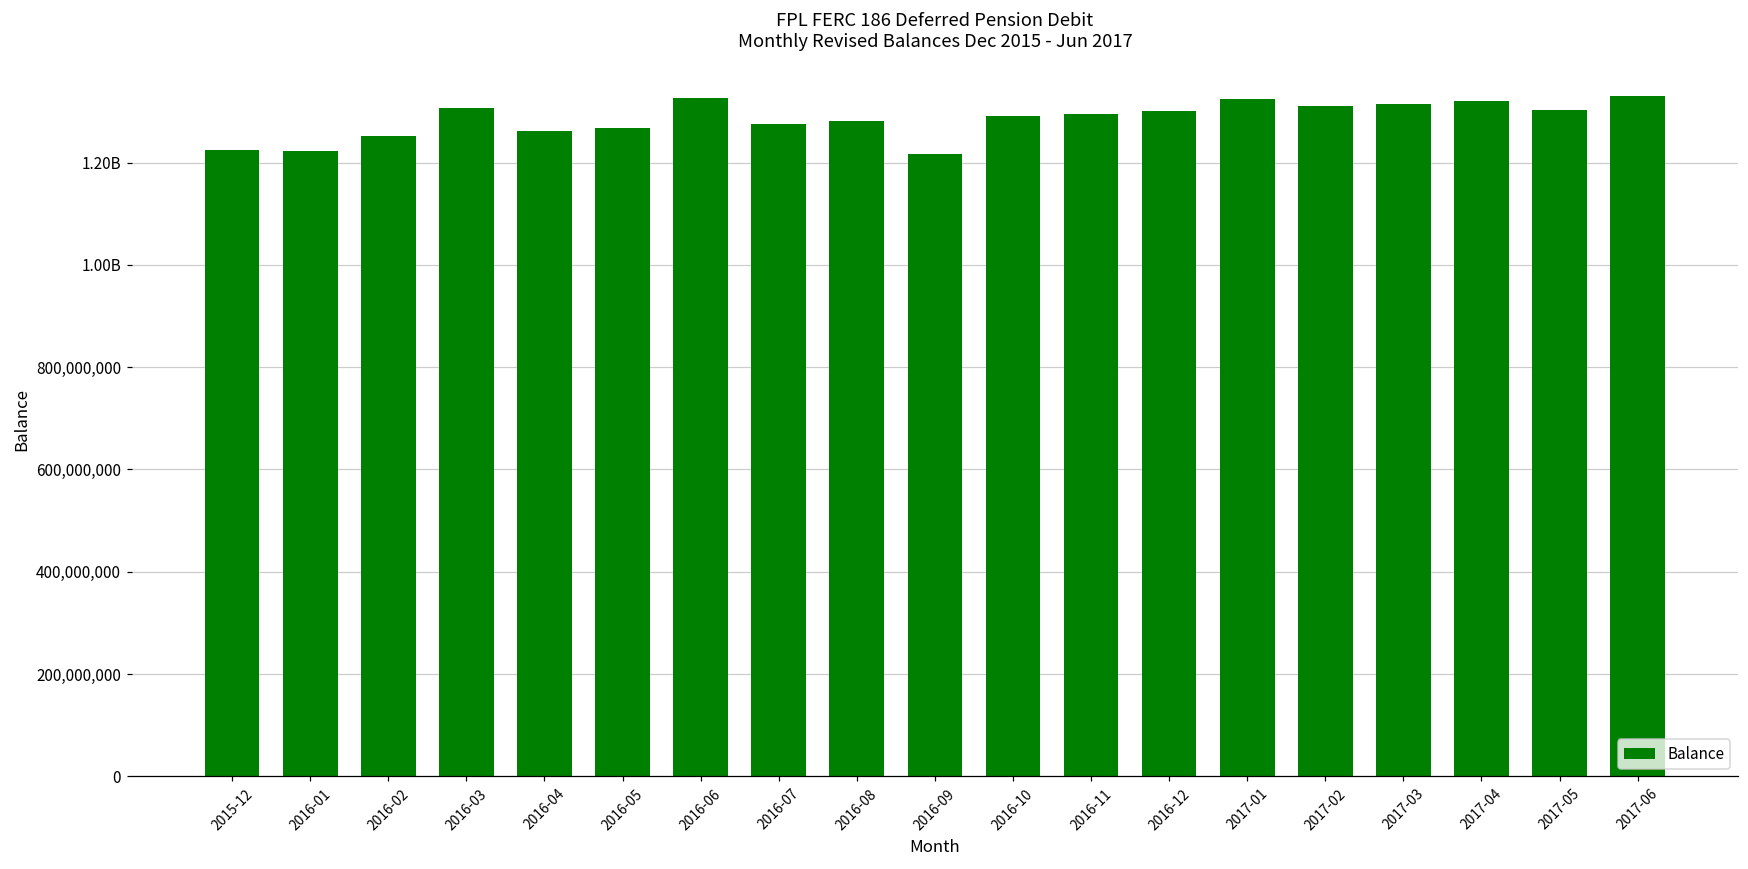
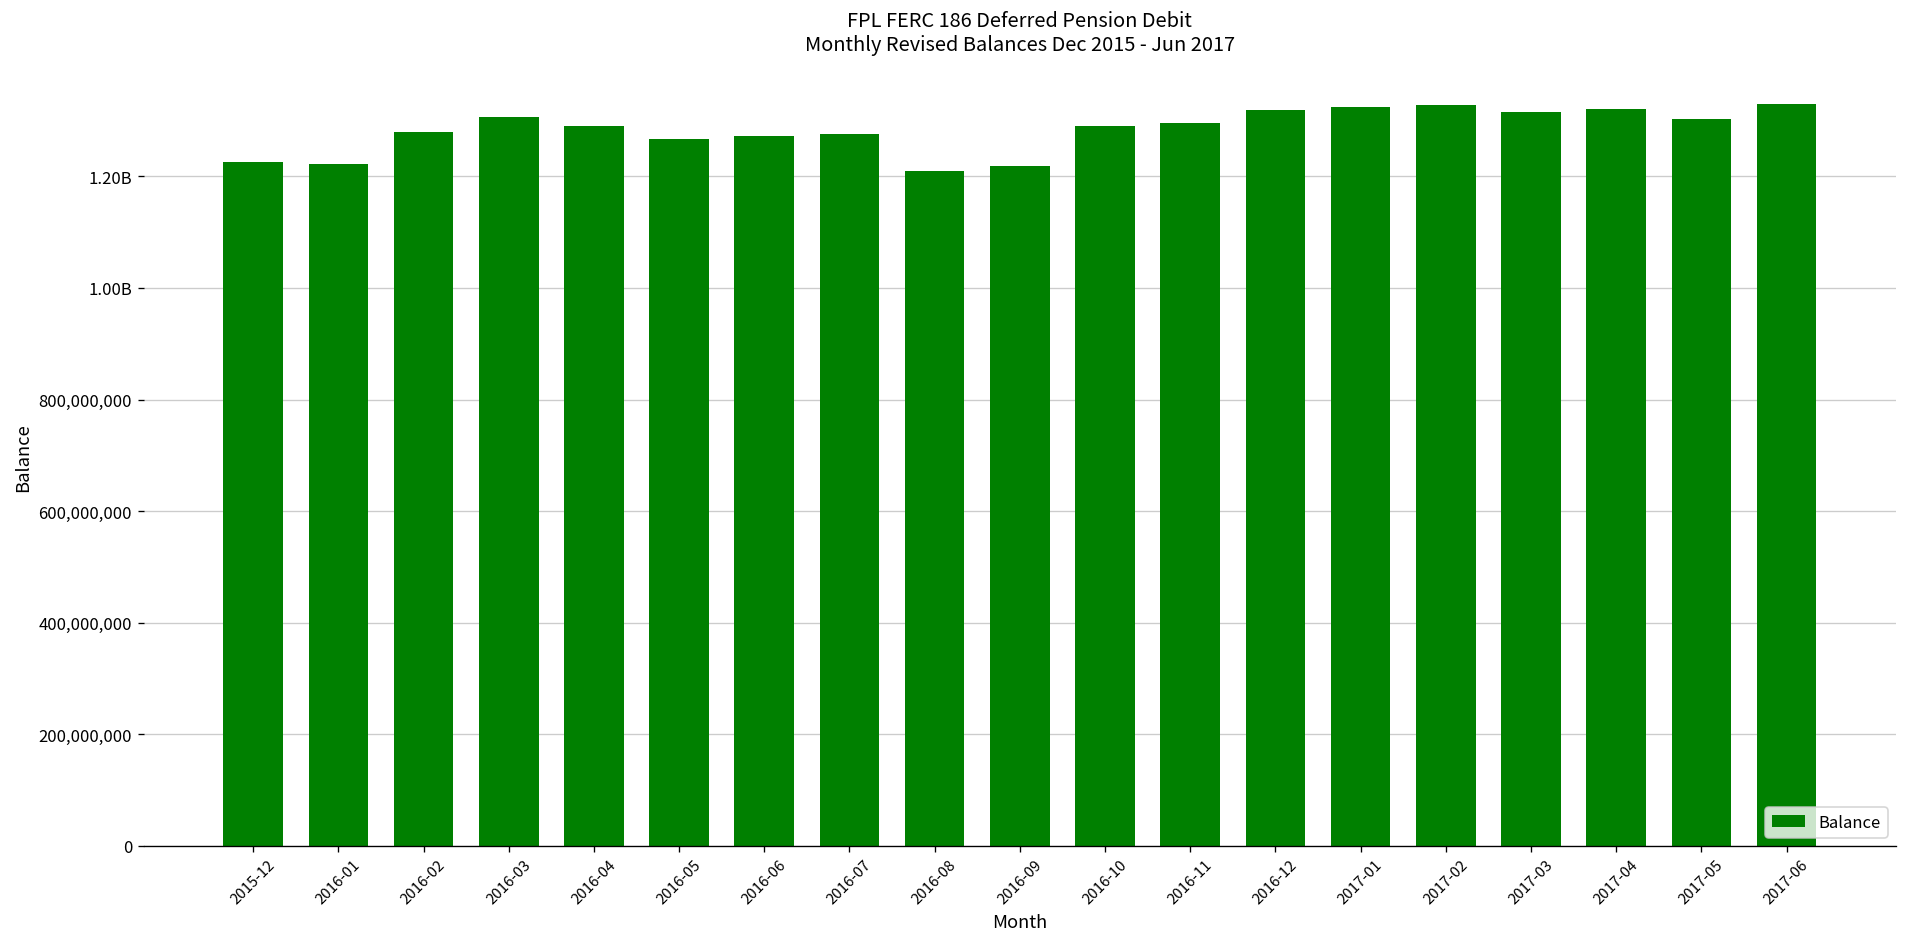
  {
    "2015-12": "1,230,000,000",
    "2016-01": "1,220,000,000",
-   "2016-02": "1,250,000,000",
+   "2016-02": "1,280,000,000",
    "2016-03": "1,310,000,000",
-   "2016-04": "1,260,000,000",
+   "2016-04": "1,290,000,000",
    "2016-05": "1,270,000,000",
-   "2016-06": "1,330,000,000",
+   "2016-06": "1,270,000,000",
    "2016-07": "1,280,000,000",
-   "2016-08": "1,280,000,000",
+   "2016-08": "1,210,000,000",
    "2016-09": "1,220,000,000",
    "2016-10": "1,290,000,000",
    "2016-11": "1,300,000,000",
-   "2016-12": "1,300,000,000",
+   "2016-12": "1,320,000,000",
    "2017-01": "1,320,000,000",
-   "2017-02": "1,310,000,000",
+   "2017-02": "1,330,000,000",
    "2017-03": "1,320,000,000",
    "2017-04": "1,320,000,000",
    "2017-05": "1,300,000,000",
    "2017-06": "1,330,000,000"
  }
